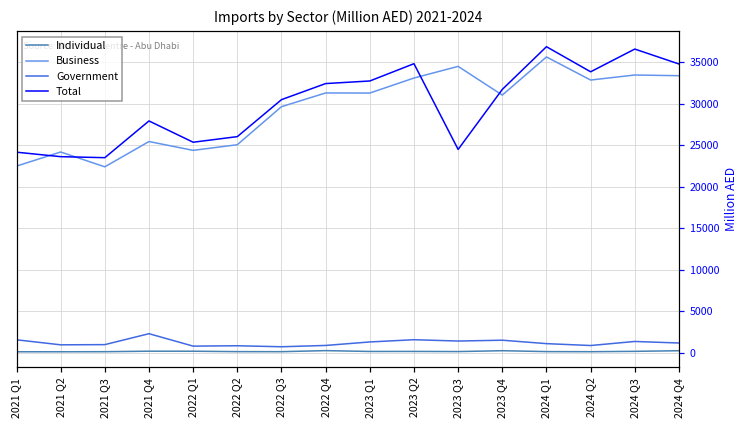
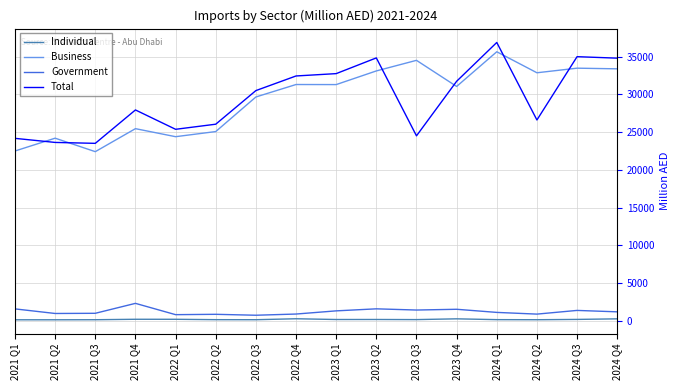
  {
    "Total": {
      "2021 Q1": 24000,
      "2021 Q2": 24000,
      "2021 Q3": 24000,
      "2021 Q4": 28000,
      "2022 Q1": 25000,
      "2022 Q2": 26000,
      "2022 Q3": 31000,
      "2022 Q4": 32000,
      "2023 Q1": 33000,
      "2023 Q2": 35000,
      "2023 Q3": 25000,
      "2023 Q4": 32000,
      "2024 Q1": 37000,
-     "2024 Q2": 34000,
-     "2024 Q3": 37000,
+     "2024 Q2": 27000,
+     "2024 Q3": 35000,
      "2024 Q4": 35000
    }
  }
